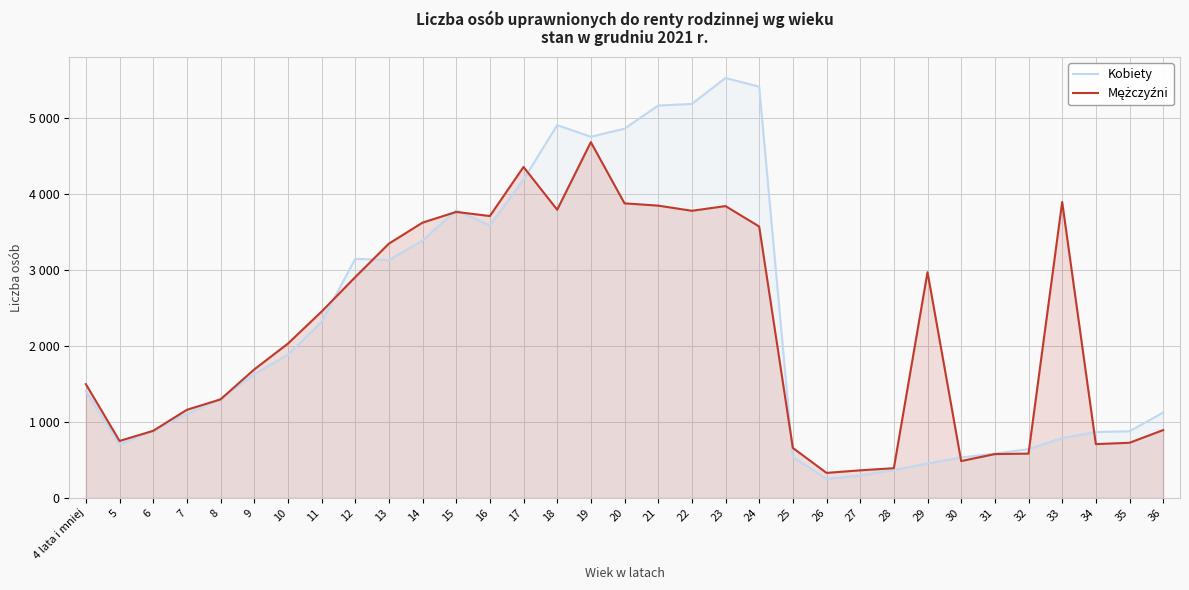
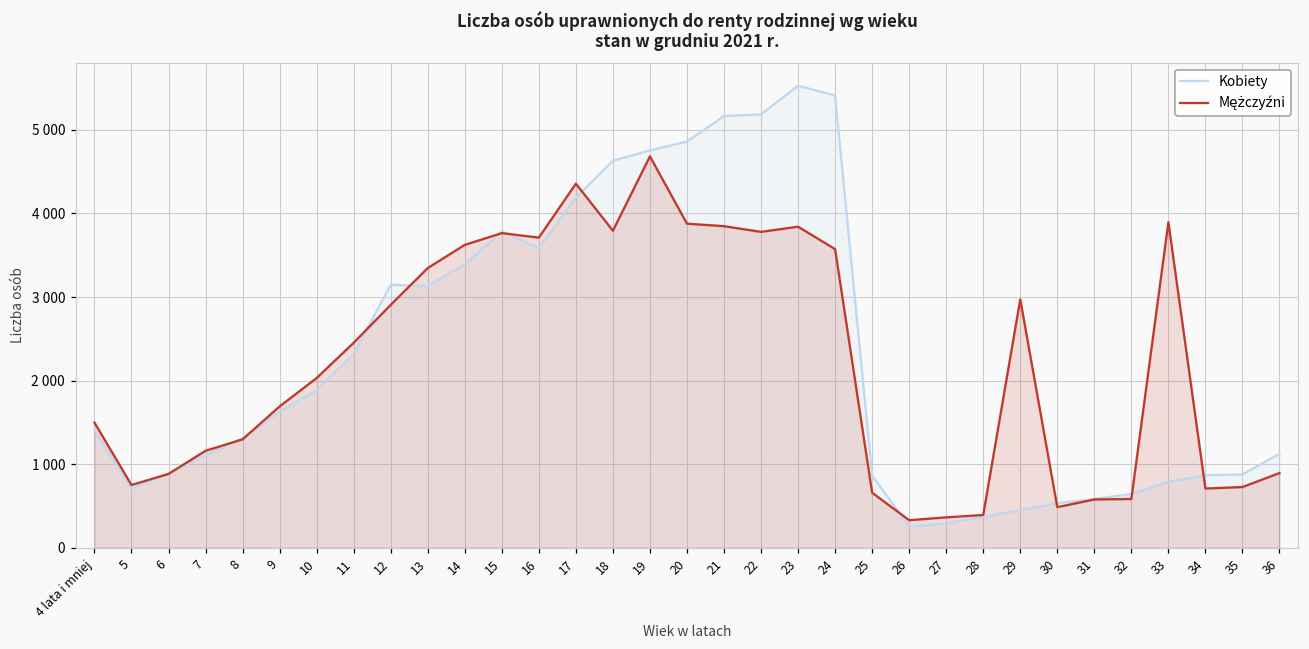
  {
    "Kobiety": {
      "4 lata i mniej": 1400,
      "5": 700,
      "7": 1100,
      "9": 1600,
      "10": 1900,
      "11": 2300,
      "12": 3100,
      "13": 3100,
      "14": 3400,
      "16": 3600,
      "17": 4200,
-     "18": 4900,
+     "18": 4600,
      "19": 4800,
      "20": 4900,
      "21": 5200,
      "22": 5200,
      "23": 5500,
      "24": 5400,
-     "25": 500,
+     "25": 900,
      "26": 300,
      "27": 300,
      "29": 500,
      "30": 500,
      "32": 600,
      "33": 800,
      "34": 900,
      "35": 900,
      "36": 1100
    },
    "Mężczyźni": {
      "4 lata i mniej": 1500,
      "5": 700,
      "7": 1200,
      "9": 1700,
      "10": 2000,
      "11": 2500,
      "12": 2900,
      "13": 3300,
      "14": 3600,
      "16": 3700,
      "17": 4400,
      "18": 3800,
      "19": 4700,
      "20": 3900,
      "21": 3800,
      "22": 3800,
      "23": 3800,
      "24": 3600,
      "25": 700,
      "26": 300,
      "27": 400,
      "29": 3000,
      "30": 500,
      "32": 600,
      "33": 3900,
      "34": 700,
      "35": 700,
      "36": 900
    }
  }
